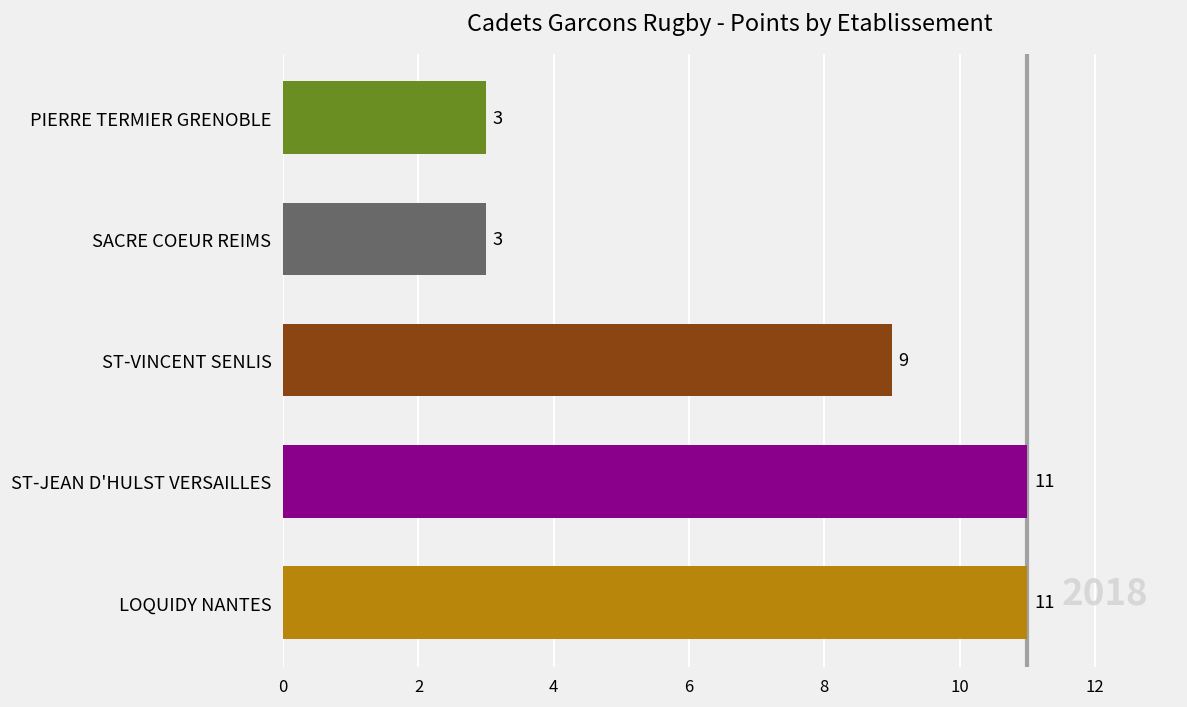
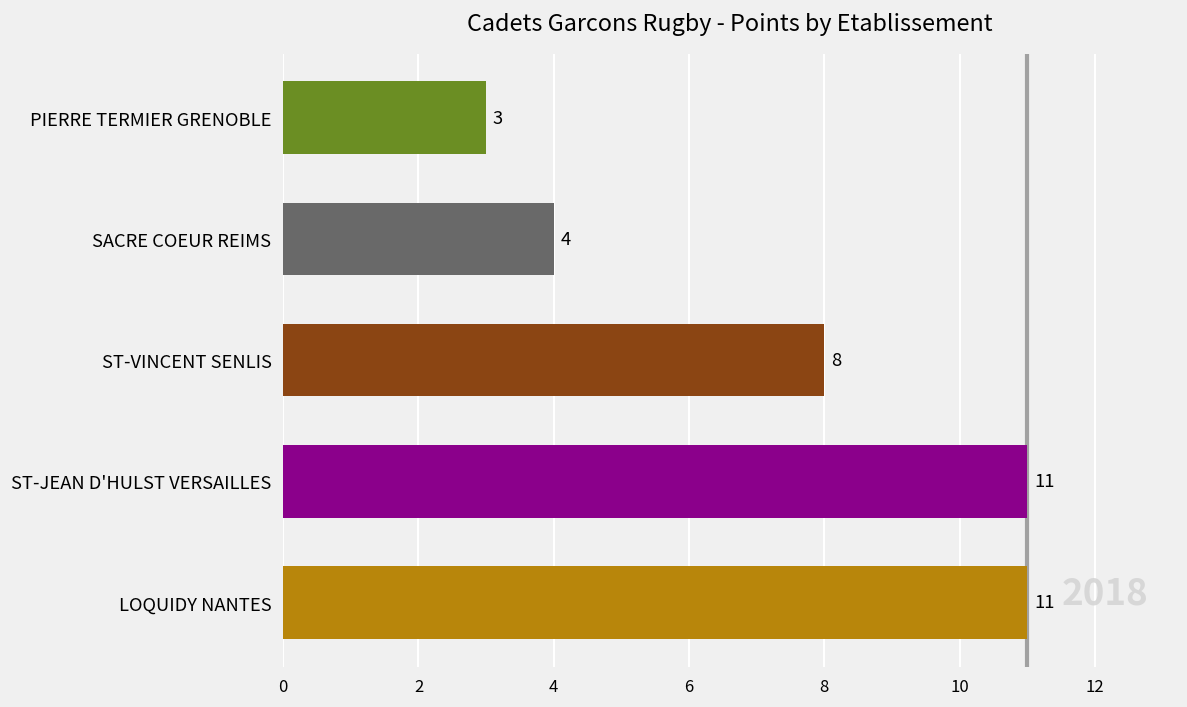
  {
    "PIERRE TERMIER GRENOBLE": 3,
-   "SACRE COEUR REIMS": 3,
-   "ST-VINCENT SENLIS": 9,
+   "SACRE COEUR REIMS": 4,
+   "ST-VINCENT SENLIS": 8,
    "ST-JEAN D'HULST VERSAILLES": 11,
    "LOQUIDY NANTES": 11
  }
